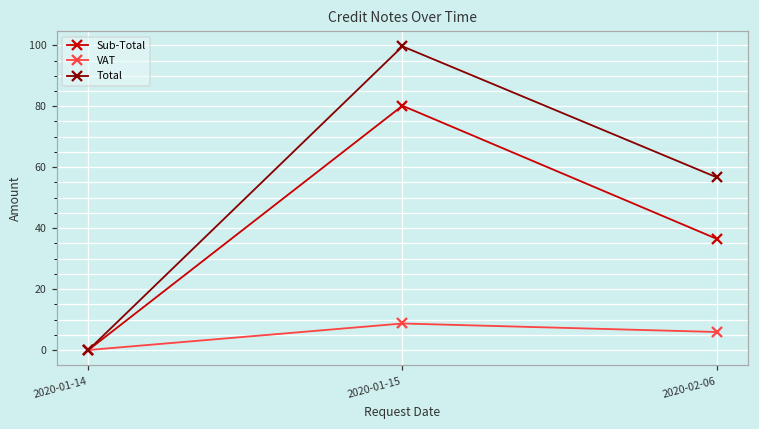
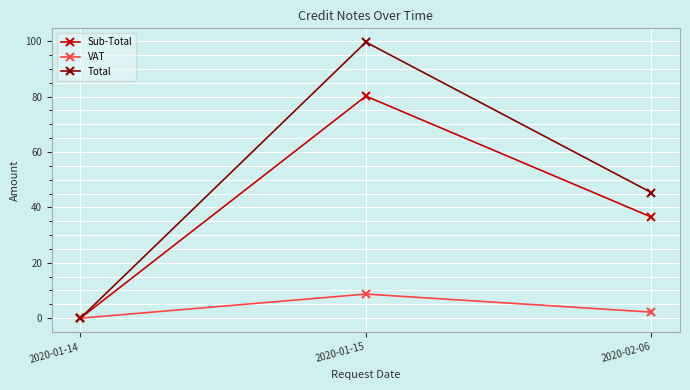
  {
    "Sub-Total": {
      "2020-01-15": 80,
      "2020-02-06": 37
    },
    "VAT": {
      "2020-01-15": 9,
-     "2020-02-06": 6
+     "2020-02-06": 2
    },
    "Total": {
      "2020-01-15": 100,
-     "2020-02-06": 57
+     "2020-02-06": 45
    }
  }
